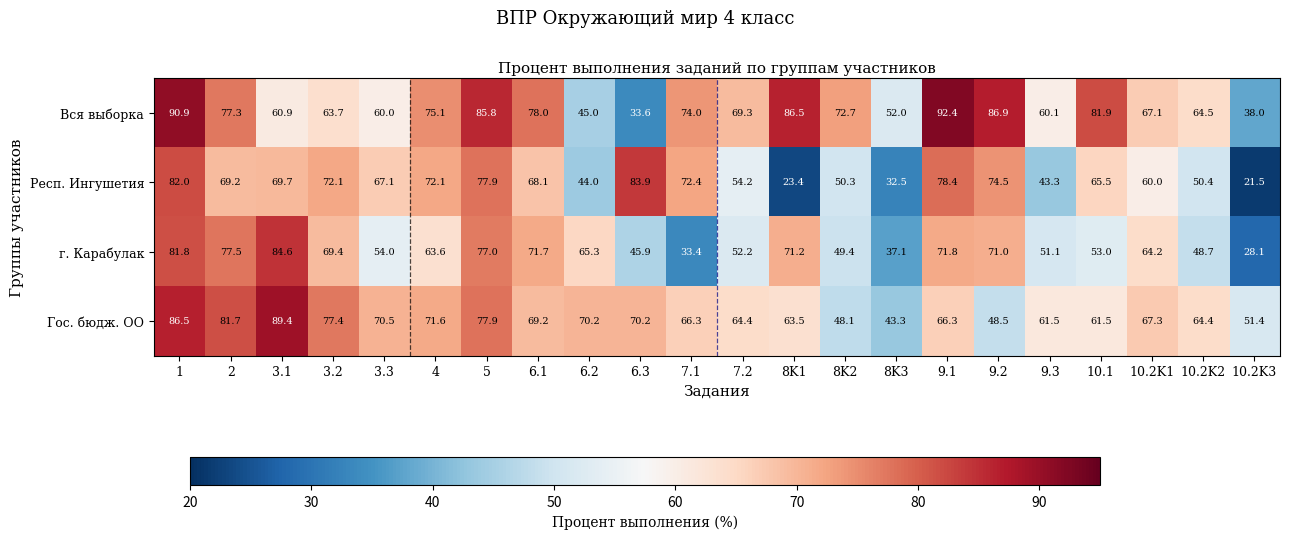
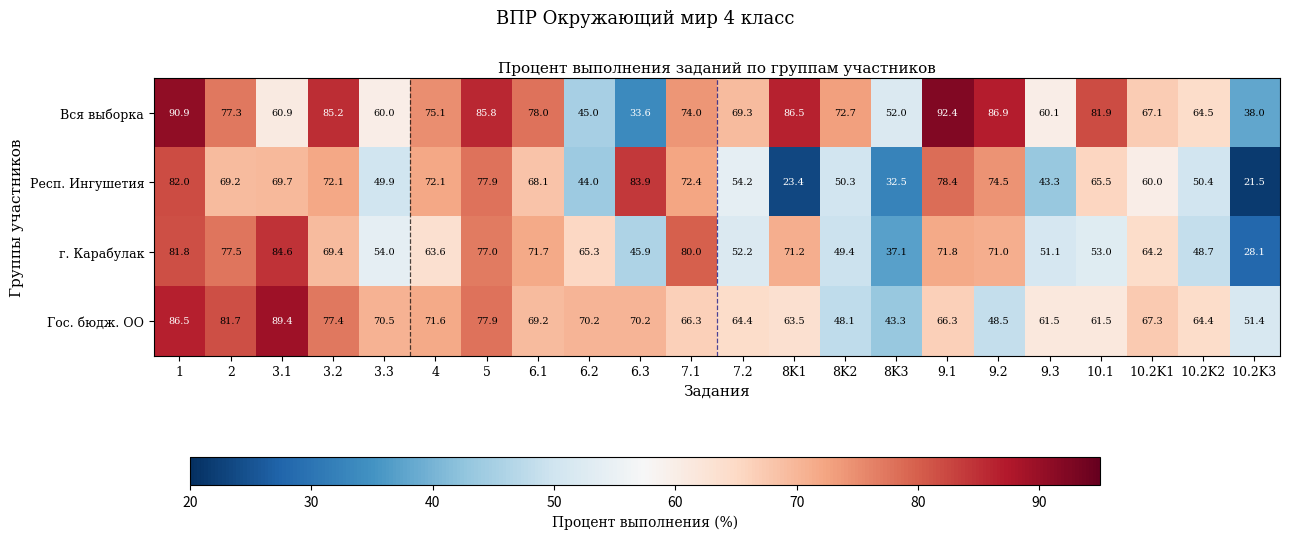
  {
    "Вся выборка": {
      "1": 90.9,
      "2": 77.3,
      "3.1": 60.9,
-     "3.2": 63.7,
+     "3.2": 85.2,
      "3.3": 60.0,
      "4": 75.1,
      "5": 85.8,
      "6.1": 78.0,
      "6.2": 45.0,
      "6.3": 33.6,
      "7.1": 74.0,
      "7.2": 69.3,
      "8K1": 86.5,
      "8K2": 72.7,
      "8K3": 52.0,
      "9.1": 92.4,
      "9.2": 86.9,
      "9.3": 60.1,
      "10.1": 81.9,
      "10.2K1": 67.1,
      "10.2K2": 64.5,
      "10.2K3": 38.0
    },
    "Респ. Ингушетия": {
      "1": 82.0,
      "2": 69.2,
      "3.1": 69.7,
      "3.2": 72.1,
-     "3.3": 67.1,
+     "3.3": 49.9,
      "4": 72.1,
      "5": 77.9,
      "6.1": 68.1,
      "6.2": 44.0,
      "6.3": 83.9,
      "7.1": 72.4,
      "7.2": 54.2,
      "8K1": 23.4,
      "8K2": 50.3,
      "8K3": 32.5,
      "9.1": 78.4,
      "9.2": 74.5,
      "9.3": 43.3,
      "10.1": 65.5,
      "10.2K1": 60.0,
      "10.2K2": 50.4,
      "10.2K3": 21.5
    },
    "г. Карабулак": {
      "1": 81.8,
      "2": 77.5,
      "3.1": 84.6,
      "3.2": 69.4,
      "3.3": 54.0,
      "4": 63.6,
      "5": 77.0,
      "6.1": 71.7,
      "6.2": 65.3,
      "6.3": 45.9,
-     "7.1": 33.4,
+     "7.1": 80.0,
      "7.2": 52.2,
      "8K1": 71.2,
      "8K2": 49.4,
      "8K3": 37.1,
      "9.1": 71.8,
      "9.2": 71.0,
      "9.3": 51.1,
      "10.1": 53.0,
      "10.2K1": 64.2,
      "10.2K2": 48.7,
      "10.2K3": 28.1
    },
    "Гос. бюдж. ОО": {
      "1": 86.5,
      "2": 81.7,
      "3.1": 89.4,
      "3.2": 77.4,
      "3.3": 70.5,
      "4": 71.6,
      "5": 77.9,
      "6.1": 69.2,
      "6.2": 70.2,
      "6.3": 70.2,
      "7.1": 66.3,
      "7.2": 64.4,
      "8K1": 63.5,
      "8K2": 48.1,
      "8K3": 43.3,
      "9.1": 66.3,
      "9.2": 48.5,
      "9.3": 61.5,
      "10.1": 61.5,
      "10.2K1": 67.3,
      "10.2K2": 64.4,
      "10.2K3": 51.4
    }
  }
